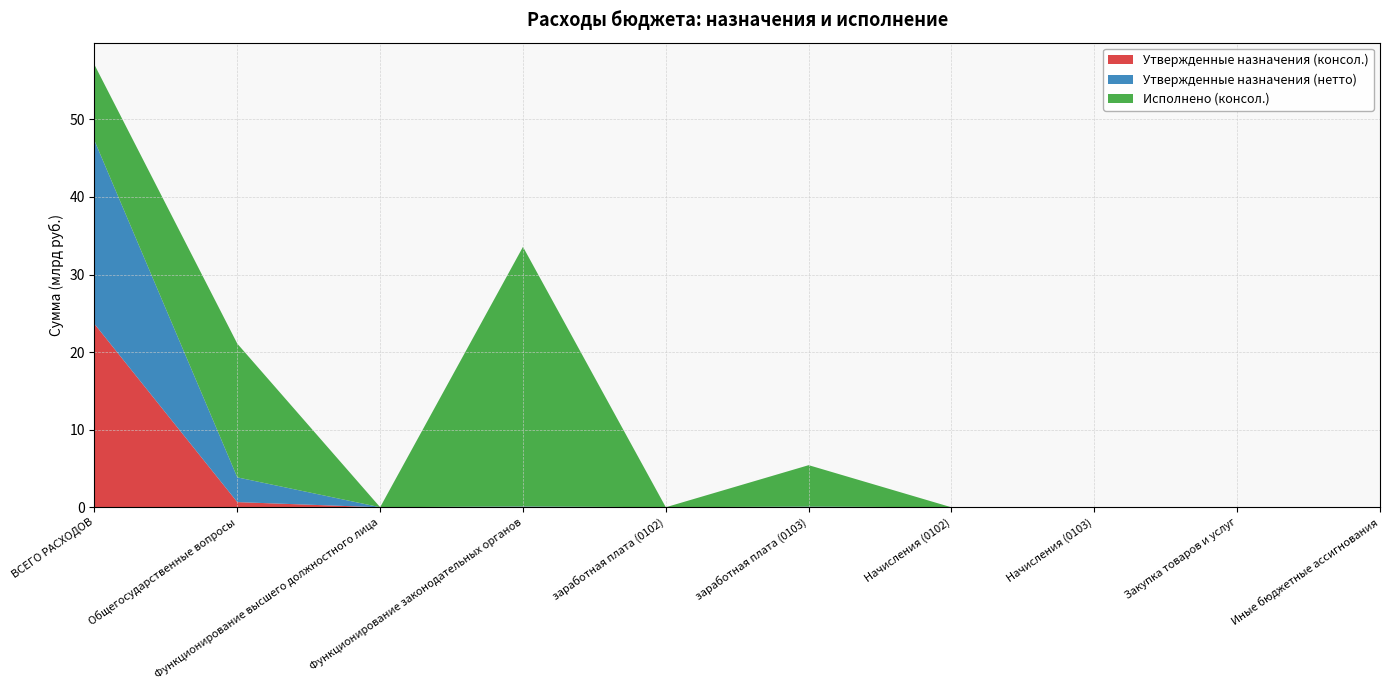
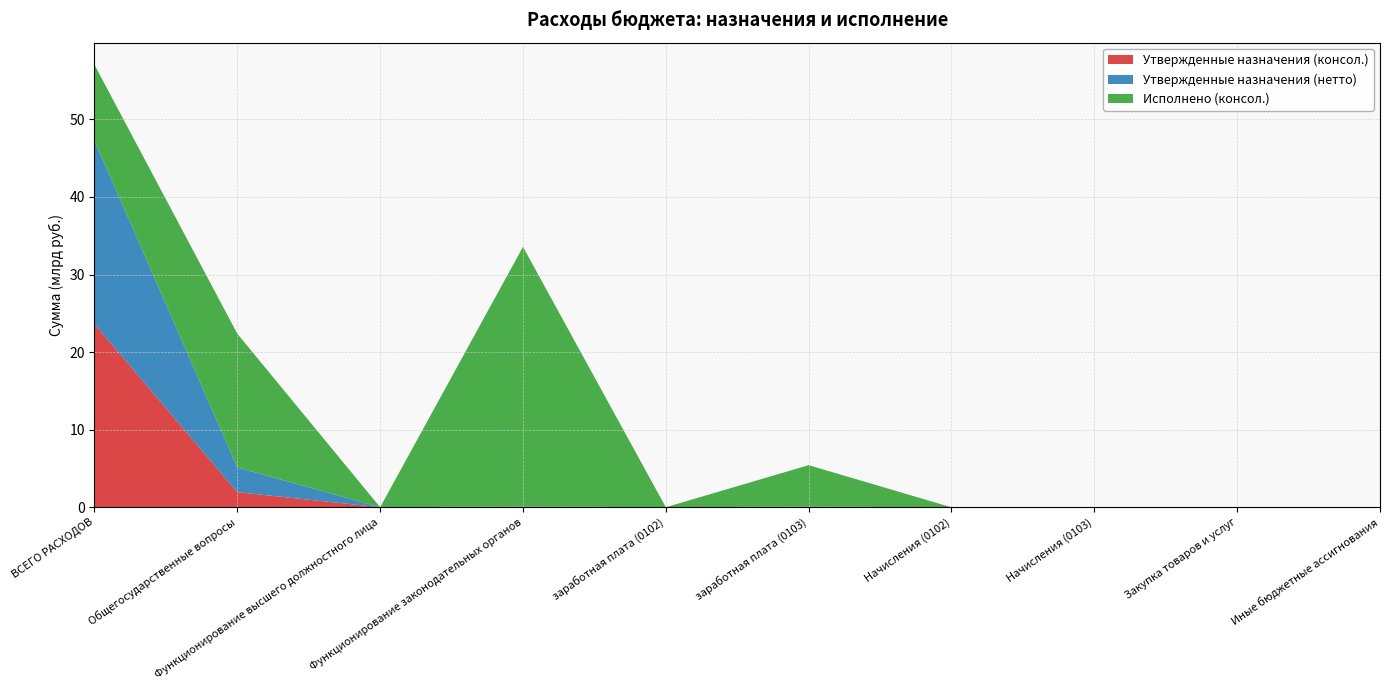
  {
    "Утвержденные назначения (консол.)": {
      "ВСЕГО РАСХОДОВ": 24,
-     "Общегосударственные вопросы": 1
+     "Общегосударственные вопросы": 2
    },
    "Утвержденные назначения (нетто)": {
      "ВСЕГО РАСХОДОВ": 24,
      "Общегосударственные вопросы": 3
    },
    "Исполнено (консол.)": {
      "ВСЕГО РАСХОДОВ": 10,
      "Общегосударственные вопросы": 17,
      "Функционирование законодательных органов": 33,
      "заработная плата (0103)": 5
    }
  }
